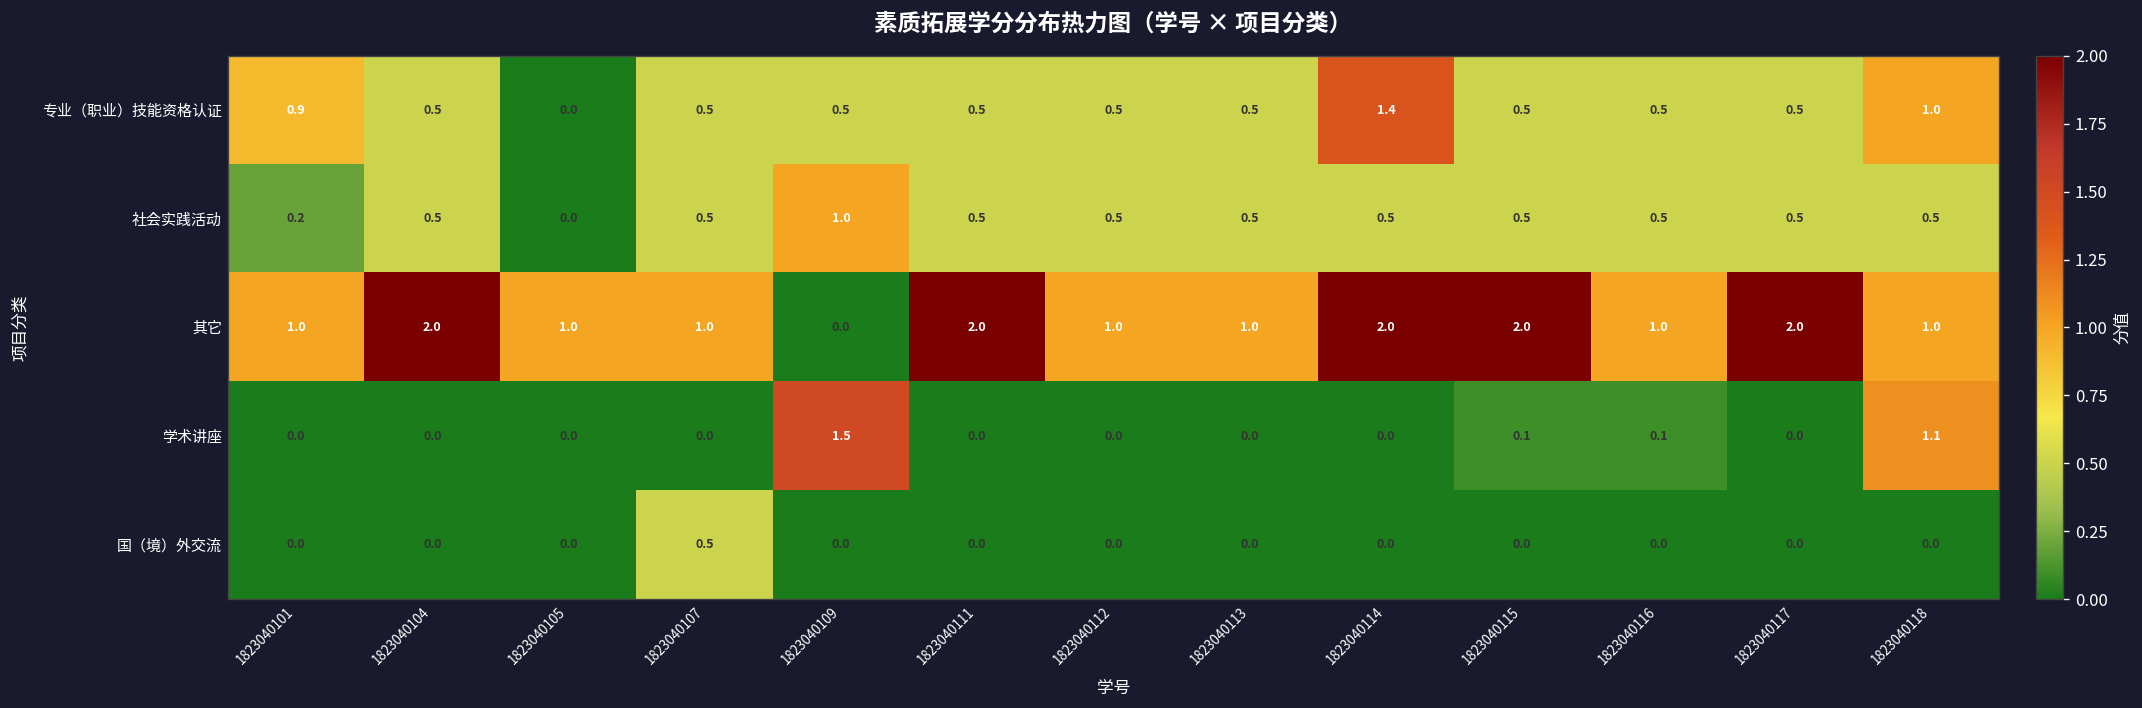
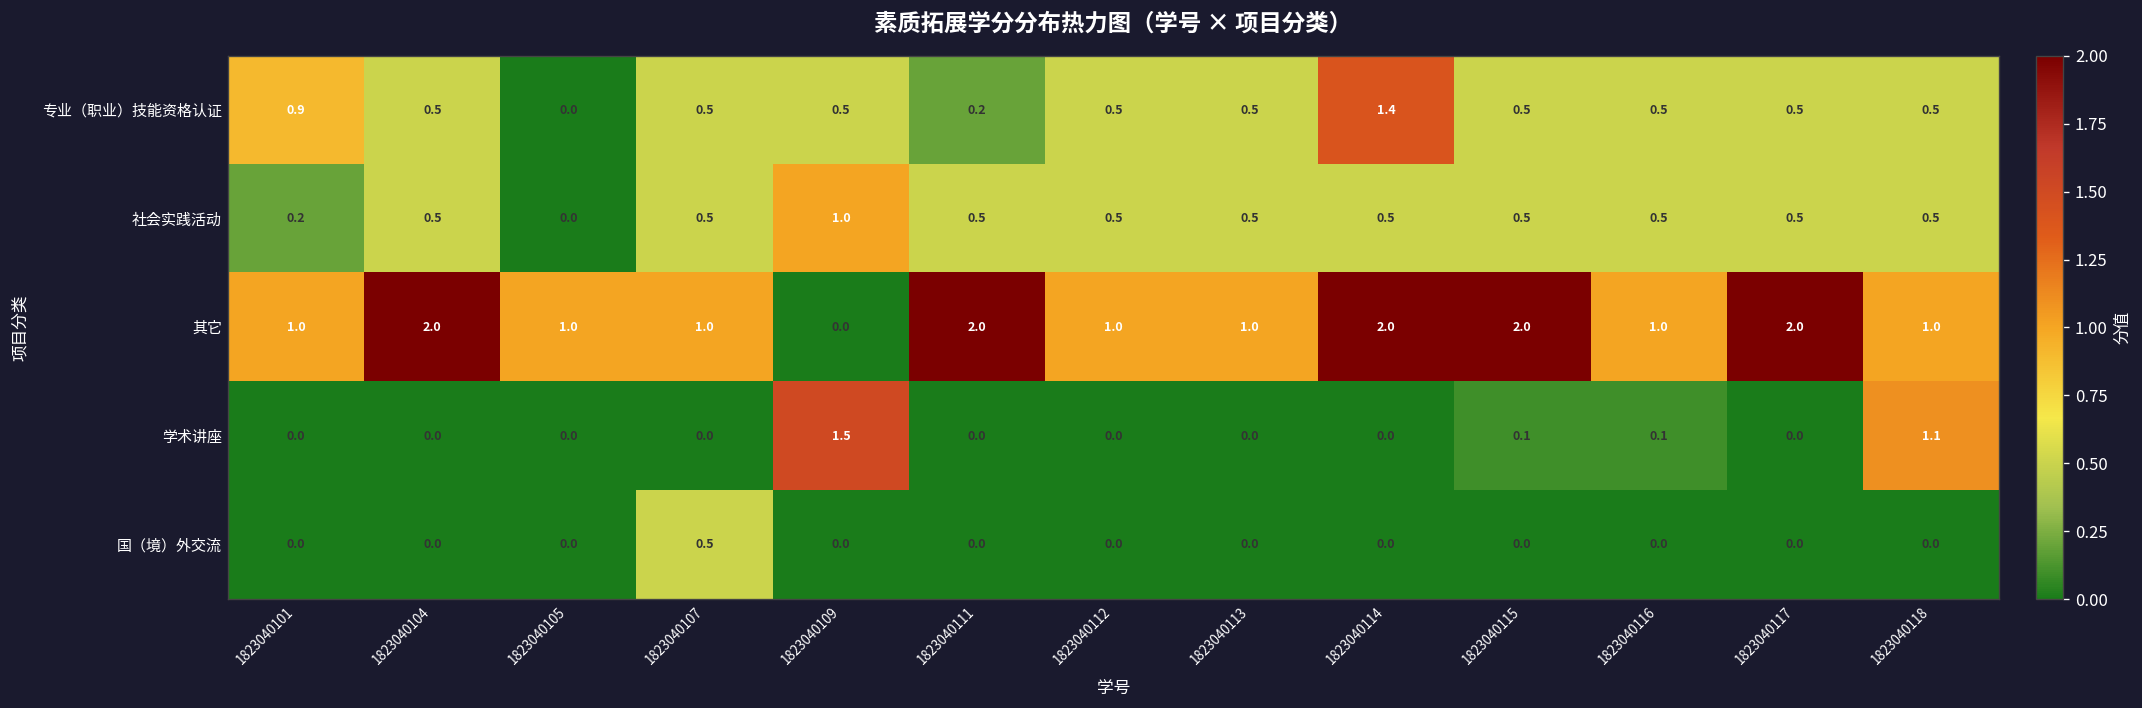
  {
    "专业（职业）技能资格认证": {
      "1823040101": 0.9,
      "1823040104": 0.5,
      "1823040105": 0.0,
      "1823040107": 0.5,
      "1823040109": 0.5,
-     "1823040111": 0.5,
+     "1823040111": 0.2,
      "1823040112": 0.5,
      "1823040113": 0.5,
      "1823040114": 1.4,
      "1823040115": 0.5,
      "1823040116": 0.5,
      "1823040117": 0.5,
-     "1823040118": 1.0
+     "1823040118": 0.5
    },
    "社会实践活动": {
      "1823040101": 0.2,
      "1823040104": 0.5,
      "1823040105": 0.0,
      "1823040107": 0.5,
      "1823040109": 1.0,
      "1823040111": 0.5,
      "1823040112": 0.5,
      "1823040113": 0.5,
      "1823040114": 0.5,
      "1823040115": 0.5,
      "1823040116": 0.5,
      "1823040117": 0.5,
      "1823040118": 0.5
    },
    "其它": {
      "1823040101": 1.0,
      "1823040104": 2.0,
      "1823040105": 1.0,
      "1823040107": 1.0,
      "1823040109": 0.0,
      "1823040111": 2.0,
      "1823040112": 1.0,
      "1823040113": 1.0,
      "1823040114": 2.0,
      "1823040115": 2.0,
      "1823040116": 1.0,
      "1823040117": 2.0,
      "1823040118": 1.0
    },
    "学术讲座": {
      "1823040101": 0.0,
      "1823040104": 0.0,
      "1823040105": 0.0,
      "1823040107": 0.0,
      "1823040109": 1.5,
      "1823040111": 0.0,
      "1823040112": 0.0,
      "1823040113": 0.0,
      "1823040114": 0.0,
      "1823040115": 0.1,
      "1823040116": 0.1,
      "1823040117": 0.0,
      "1823040118": 1.1
    },
    "国（境）外交流": {
      "1823040101": 0.0,
      "1823040104": 0.0,
      "1823040105": 0.0,
      "1823040107": 0.5,
      "1823040109": 0.0,
      "1823040111": 0.0,
      "1823040112": 0.0,
      "1823040113": 0.0,
      "1823040114": 0.0,
      "1823040115": 0.0,
      "1823040116": 0.0,
      "1823040117": 0.0,
      "1823040118": 0.0
    }
  }
